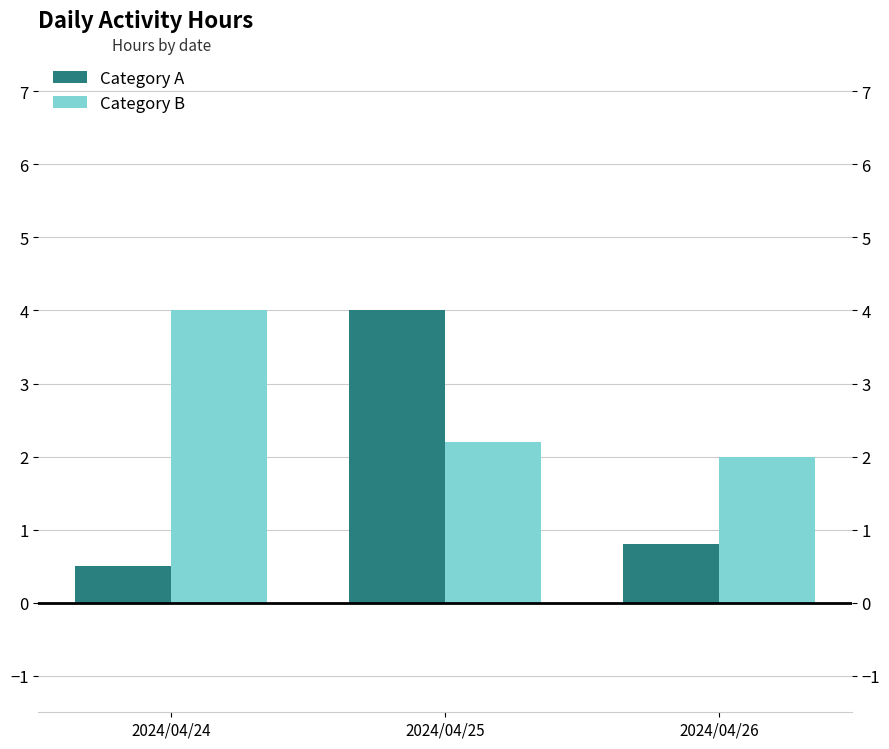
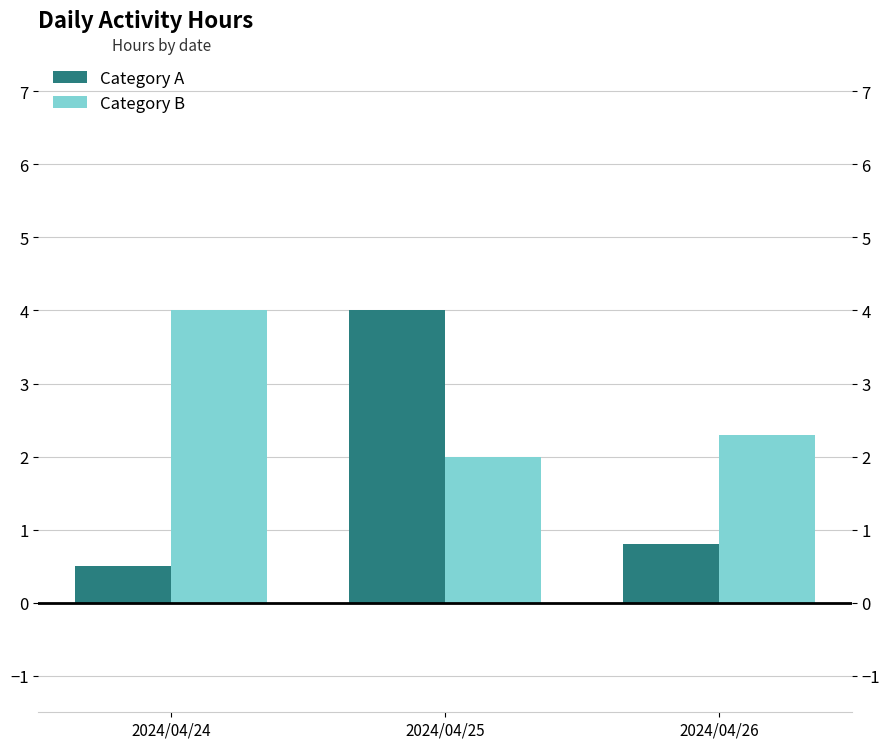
  {
    "Category A": {
      "2024/04/24": 0.5,
      "2024/04/25": 4.0,
      "2024/04/26": 0.8
    },
    "Category B": {
      "2024/04/24": 4.0,
-     "2024/04/25": 2.2,
-     "2024/04/26": 2.0
+     "2024/04/25": 2.0,
+     "2024/04/26": 2.3
    }
  }
